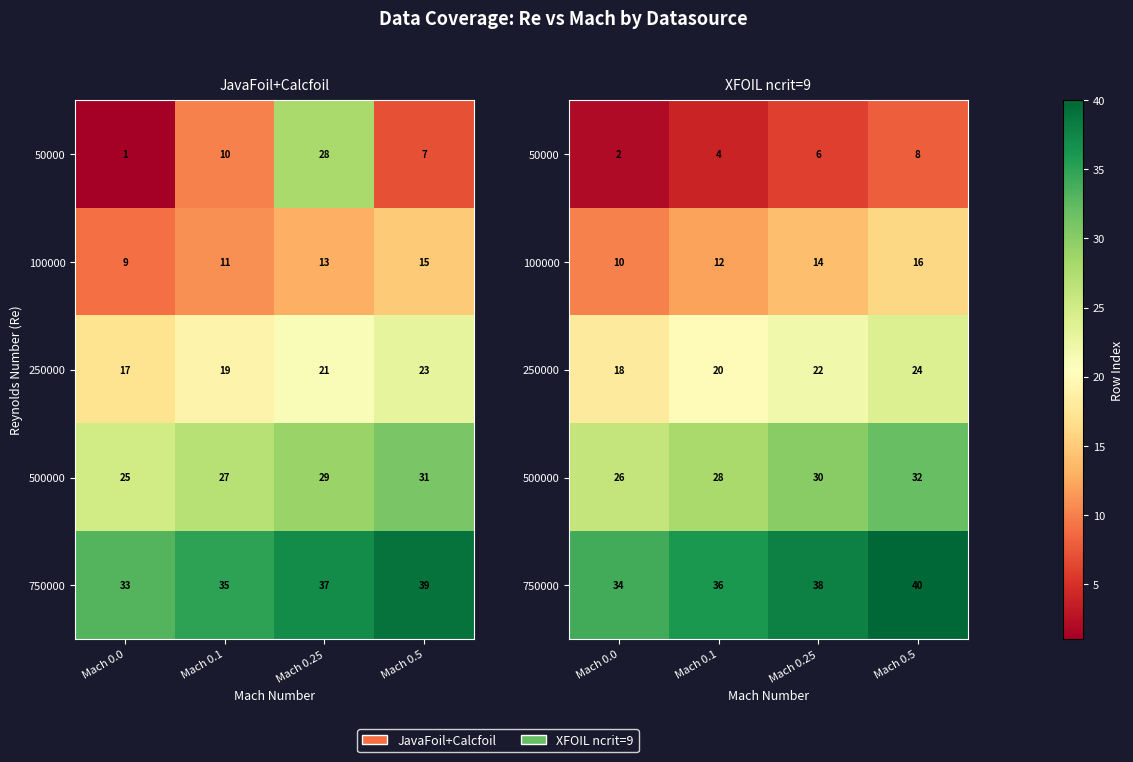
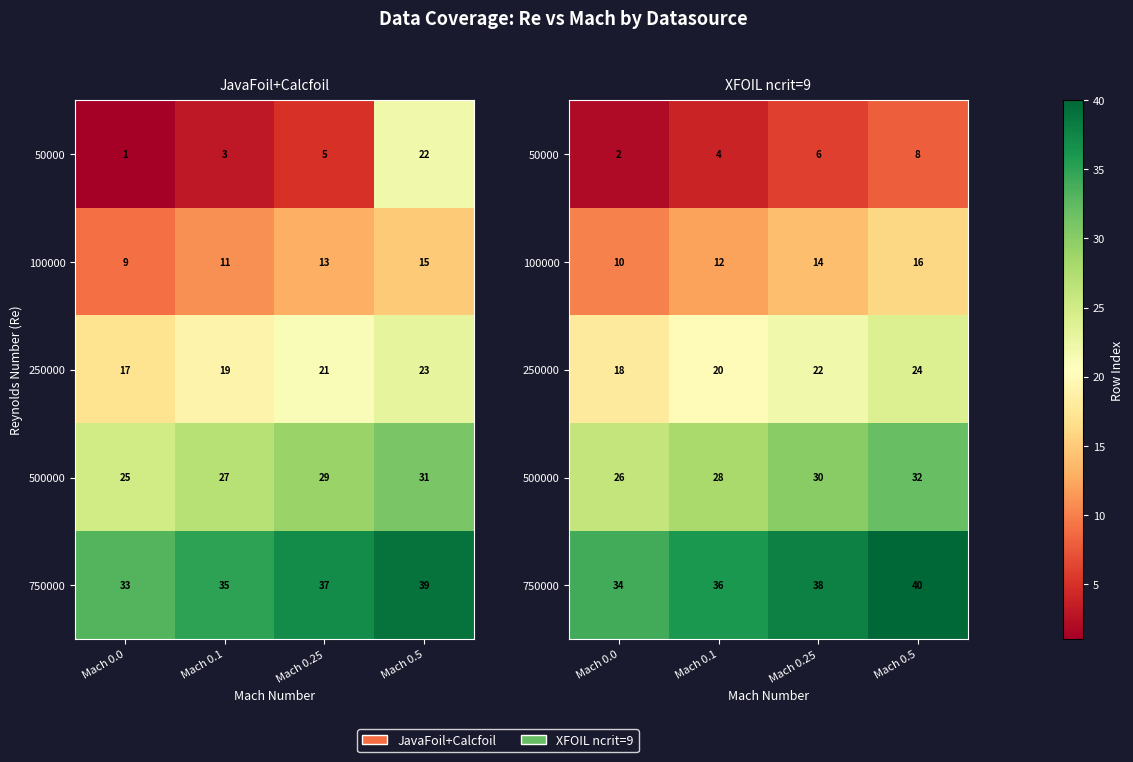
  {
    "JavaFoil+Calcfoil": {
      "50000": {
        "Mach 0.0": 1,
-       "Mach 0.1": 10,
-       "Mach 0.25": 28,
-       "Mach 0.5": 7
+       "Mach 0.1": 3,
+       "Mach 0.25": 5,
+       "Mach 0.5": 22
      },
      "100000": {
        "Mach 0.0": 9,
        "Mach 0.1": 11,
        "Mach 0.25": 13,
        "Mach 0.5": 15
      },
      "250000": {
        "Mach 0.0": 17,
        "Mach 0.1": 19,
        "Mach 0.25": 21,
        "Mach 0.5": 23
      },
      "500000": {
        "Mach 0.0": 25,
        "Mach 0.1": 27,
        "Mach 0.25": 29,
        "Mach 0.5": 31
      },
      "750000": {
        "Mach 0.0": 33,
        "Mach 0.1": 35,
        "Mach 0.25": 37,
        "Mach 0.5": 39
      }
    },
    "XFOIL ncrit=9": {
      "50000": {
        "Mach 0.0": 2,
        "Mach 0.1": 4,
        "Mach 0.25": 6,
        "Mach 0.5": 8
      },
      "100000": {
        "Mach 0.0": 10,
        "Mach 0.1": 12,
        "Mach 0.25": 14,
        "Mach 0.5": 16
      },
      "250000": {
        "Mach 0.0": 18,
        "Mach 0.1": 20,
        "Mach 0.25": 22,
        "Mach 0.5": 24
      },
      "500000": {
        "Mach 0.0": 26,
        "Mach 0.1": 28,
        "Mach 0.25": 30,
        "Mach 0.5": 32
      },
      "750000": {
        "Mach 0.0": 34,
        "Mach 0.1": 36,
        "Mach 0.25": 38,
        "Mach 0.5": 40
      }
    }
  }
